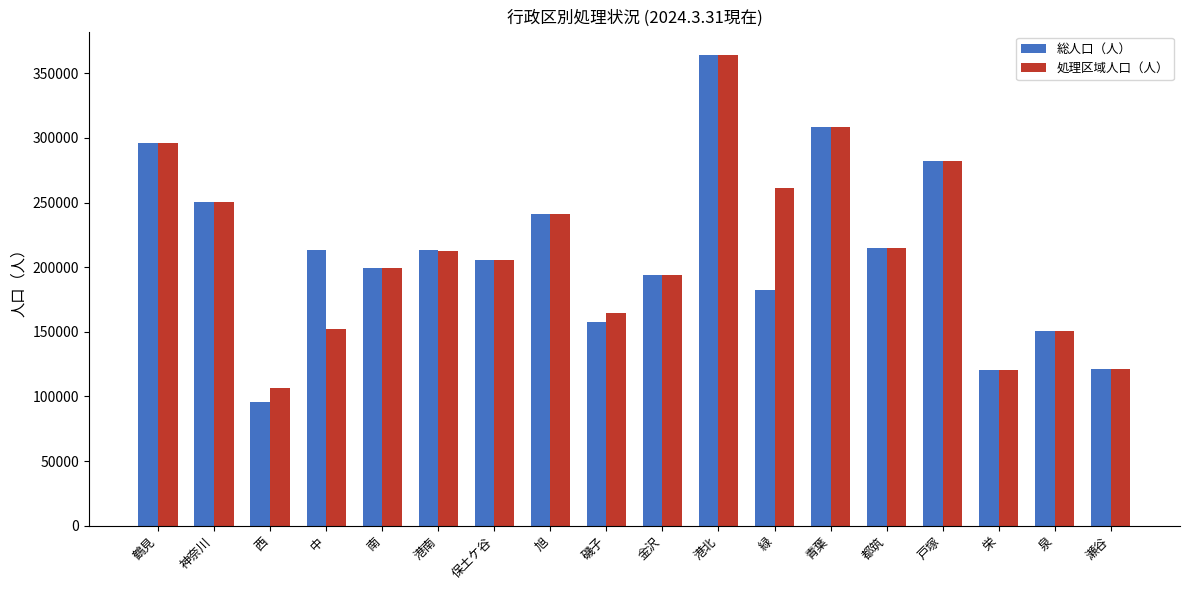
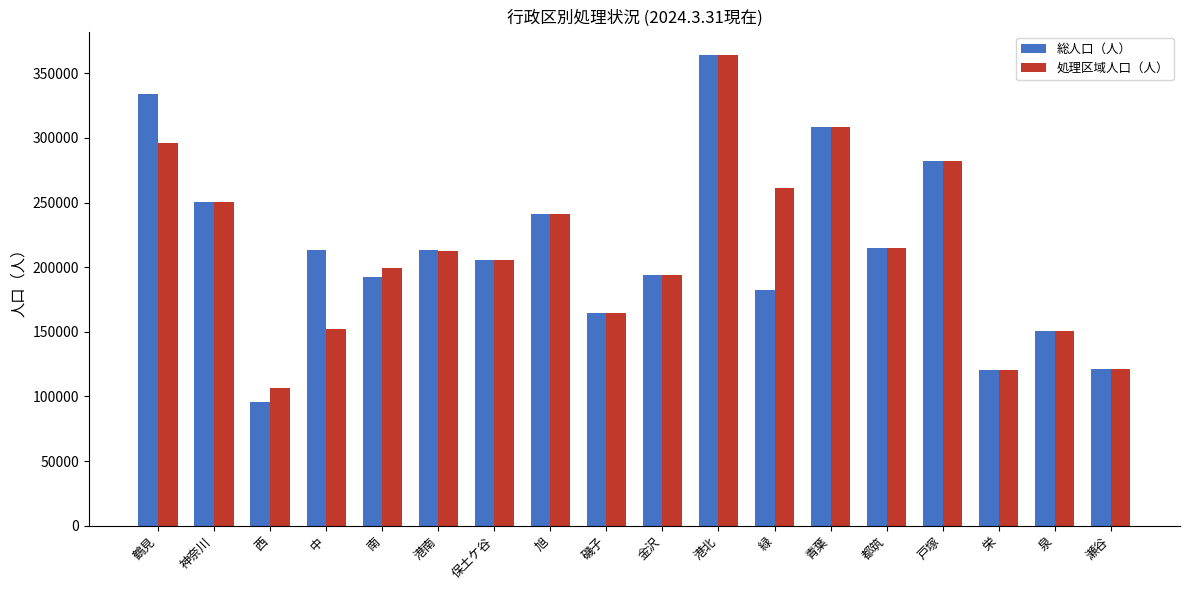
  {
    "総人口（人）": {
-     "鶴見": 296000,
+     "鶴見": 334000,
      "神奈川": 250000,
      "西": 96000,
      "中": 213000,
-     "南": 199000,
+     "南": 193000,
      "港南": 213000,
      "保土ケ谷": 205000,
      "旭": 241000,
-     "磯子": 157000,
+     "磯子": 165000,
      "金沢": 194000,
      "港北": 364000,
      "緑": 183000,
      "青葉": 308000,
      "都筑": 215000,
      "戸塚": 282000,
      "栄": 121000,
      "泉": 151000,
      "瀬谷": 121000
    },
    "処理区域人口（人）": {
      "鶴見": 296000,
      "神奈川": 250000,
      "西": 106000,
      "中": 152000,
      "南": 199000,
      "港南": 213000,
      "保土ケ谷": 205000,
      "旭": 241000,
      "磯子": 165000,
      "金沢": 194000,
      "港北": 364000,
      "緑": 261000,
      "青葉": 308000,
      "都筑": 215000,
      "戸塚": 282000,
      "栄": 121000,
      "泉": 150000,
      "瀬谷": 121000
    }
  }
